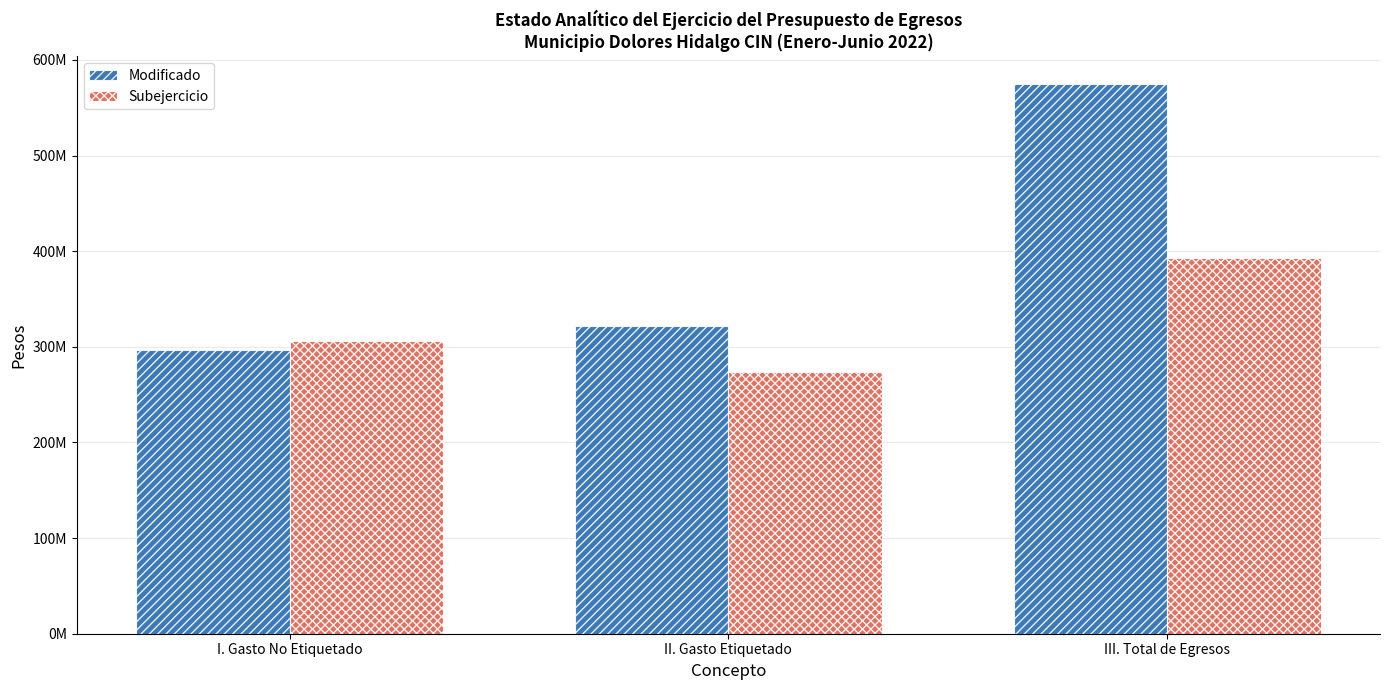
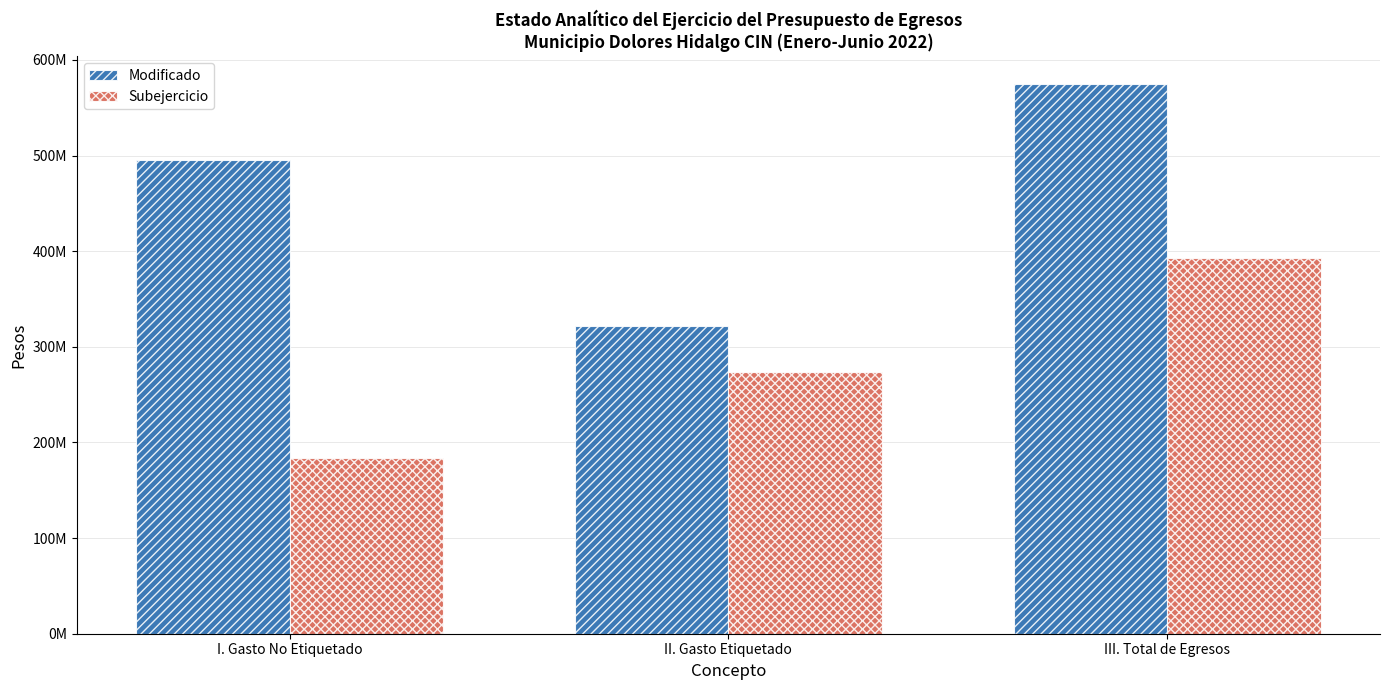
  {
    "Modificado": {
-     "I. Gasto No Etiquetado": 300000000,
+     "I. Gasto No Etiquetado": 500000000,
      "II. Gasto Etiquetado": 320000000,
      "III. Total de Egresos": 580000000
    },
    "Subejercicio": {
-     "I. Gasto No Etiquetado": 310000000,
+     "I. Gasto No Etiquetado": 180000000,
      "II. Gasto Etiquetado": 270000000,
      "III. Total de Egresos": 390000000
    }
  }
